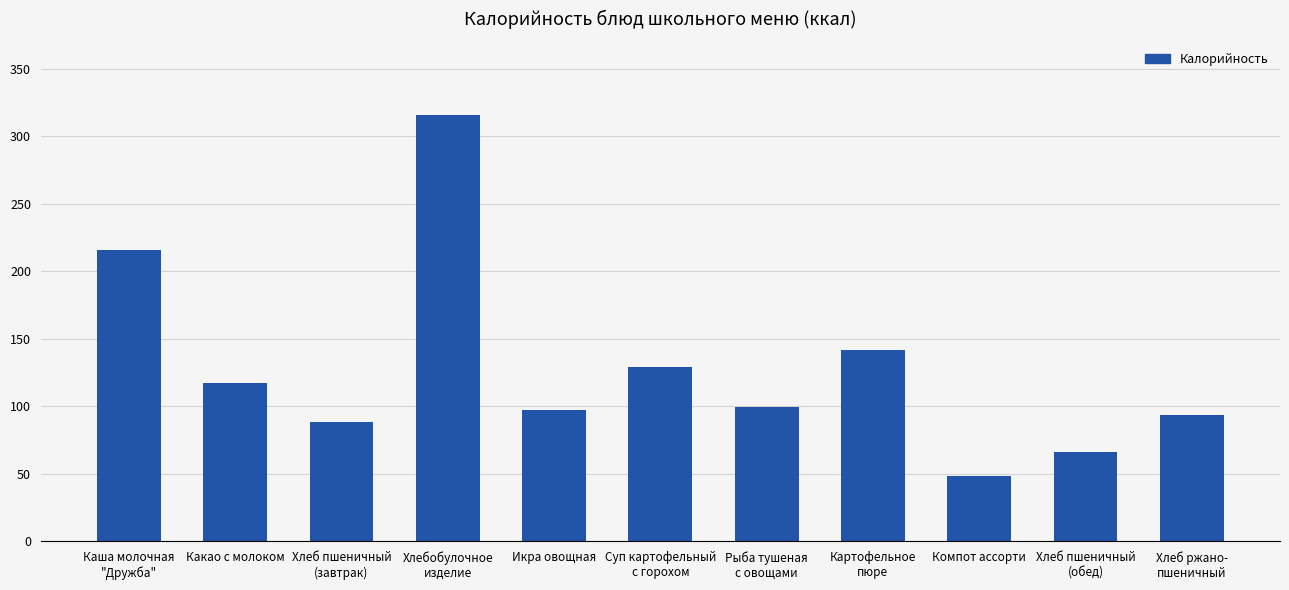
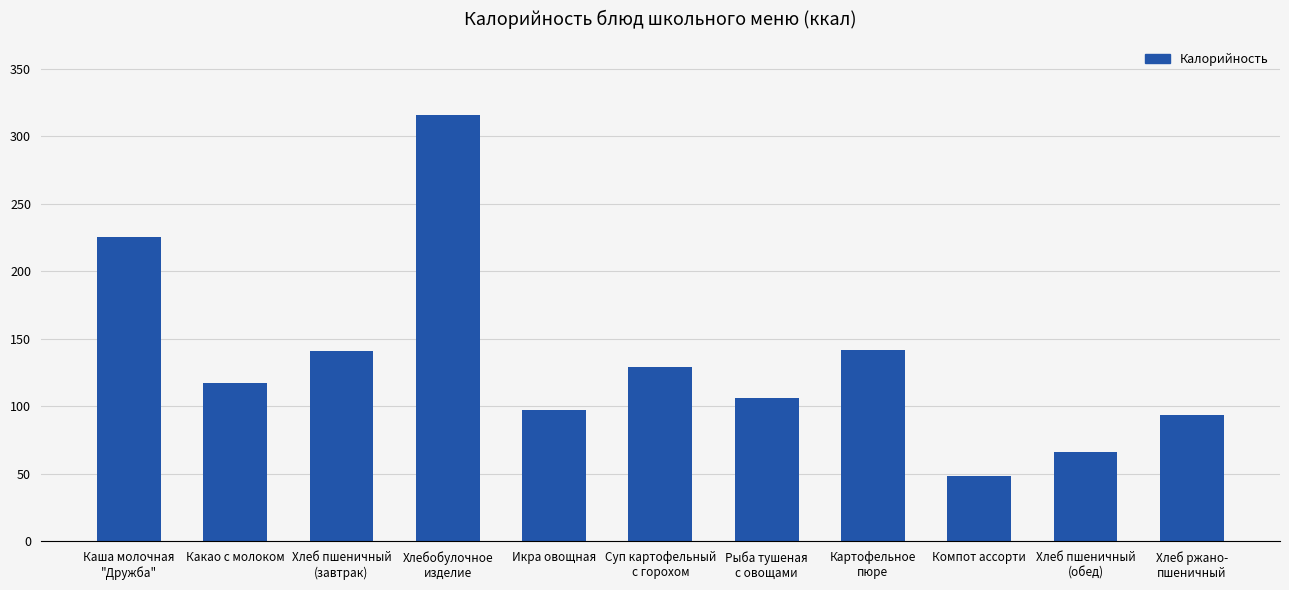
  {
-   "Каша молочная \"Дружба\"": 216,
+   "Каша молочная \"Дружба\"": 225,
    "Какао с молоком": 117,
-   "Хлеб пшеничный (завтрак)": 88,
+   "Хлеб пшеничный (завтрак)": 141,
    "Хлебобулочное изделие": 316,
    "Икра овощная": 97,
    "Суп картофельный с горохом": 129,
-   "Рыба тушеная с овощами": 100,
+   "Рыба тушеная с овощами": 106,
    "Картофельное пюре": 142,
    "Компот ассорти": 49,
    "Хлеб пшеничный (обед)": 66,
    "Хлеб ржано- пшеничный": 94
  }
